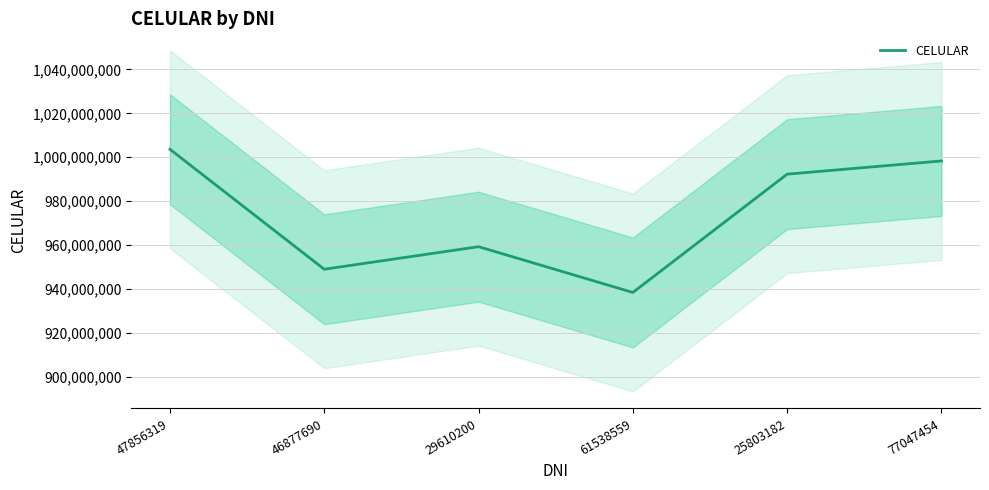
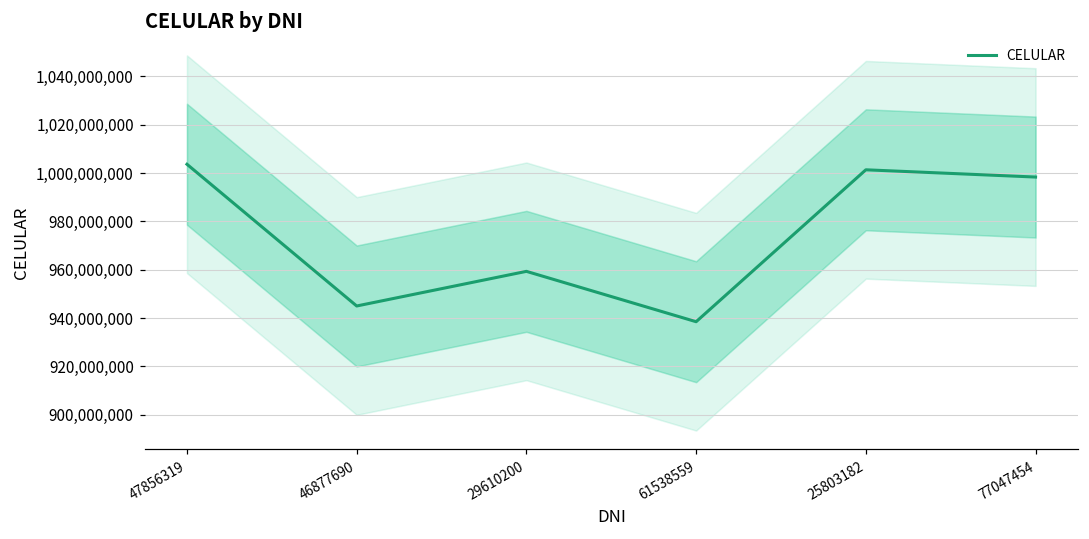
  {
    "CELULAR": {
      "47856319": "1,004,000,000",
-     "46877690": "949,000,000",
+     "46877690": "945,000,000",
      "29610200": "959,000,000",
      "61538559": "939,000,000",
-     "25803182": "992,000,000",
+     "25803182": "1,001,000,000",
      "77047454": "998,000,000"
    }
  }
